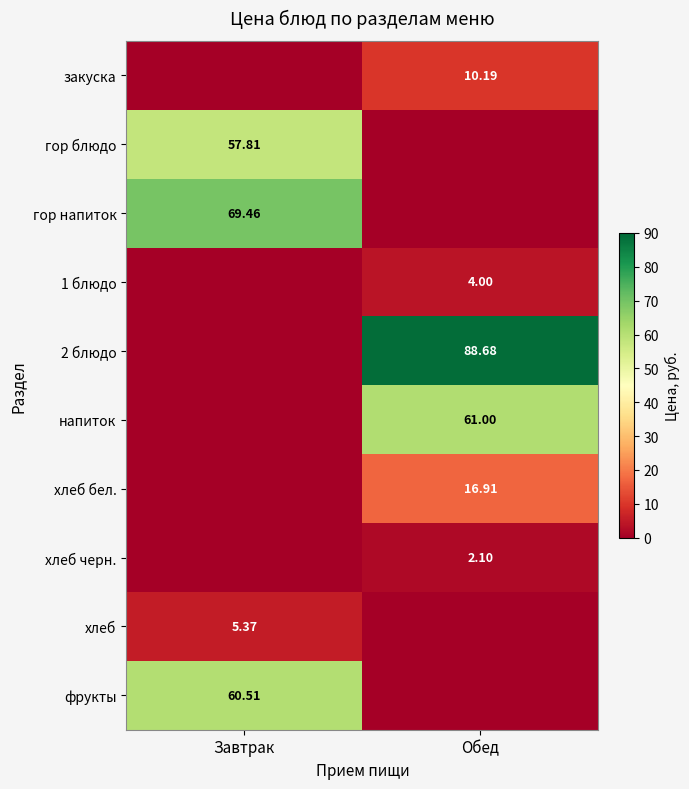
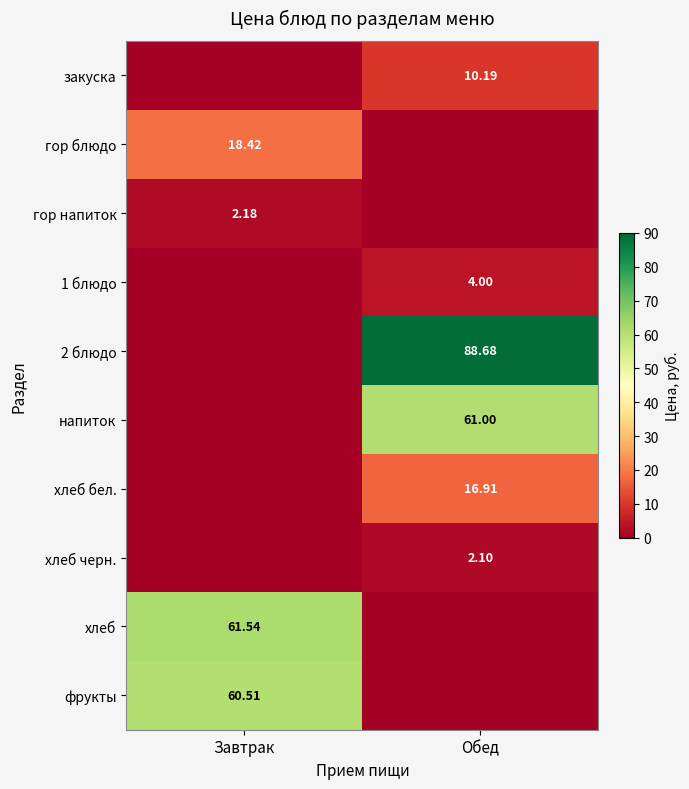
  {
    "закуска": {
      "Обед": 10.19
    },
    "гор блюдо": {
-     "Завтрак": 57.81
+     "Завтрак": 18.42
    },
    "гор напиток": {
-     "Завтрак": 69.46
+     "Завтрак": 2.18
    },
    "1 блюдо": {
      "Обед": 4.00
    },
    "2 блюдо": {
      "Обед": 88.68
    },
    "напиток": {
      "Обед": 61.00
    },
    "хлеб бел.": {
      "Обед": 16.91
    },
    "хлеб черн.": {
      "Обед": 2.10
    },
    "хлеб": {
-     "Завтрак": 5.37
+     "Завтрак": 61.54
    },
    "фрукты": {
      "Завтрак": 60.51
    }
  }
